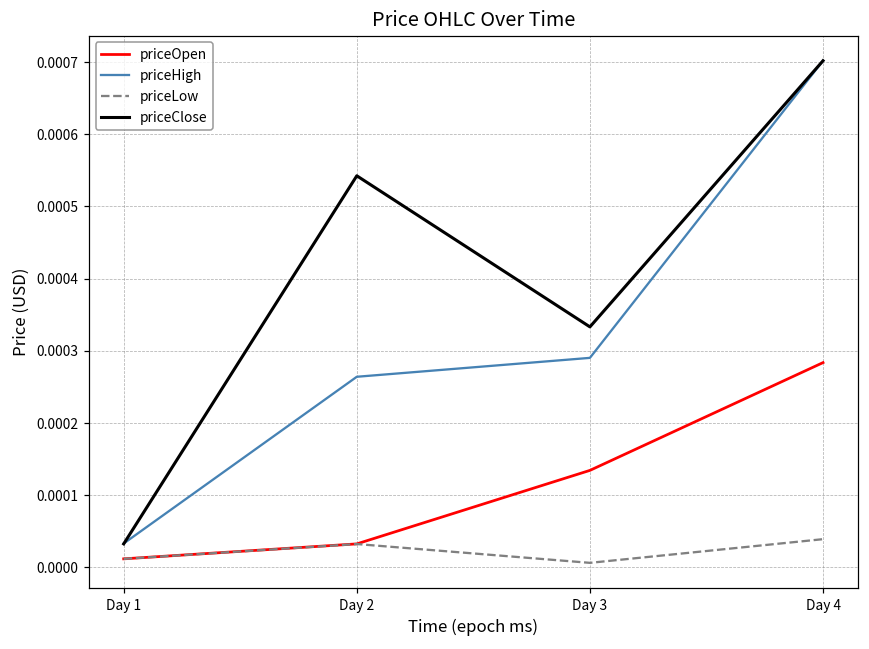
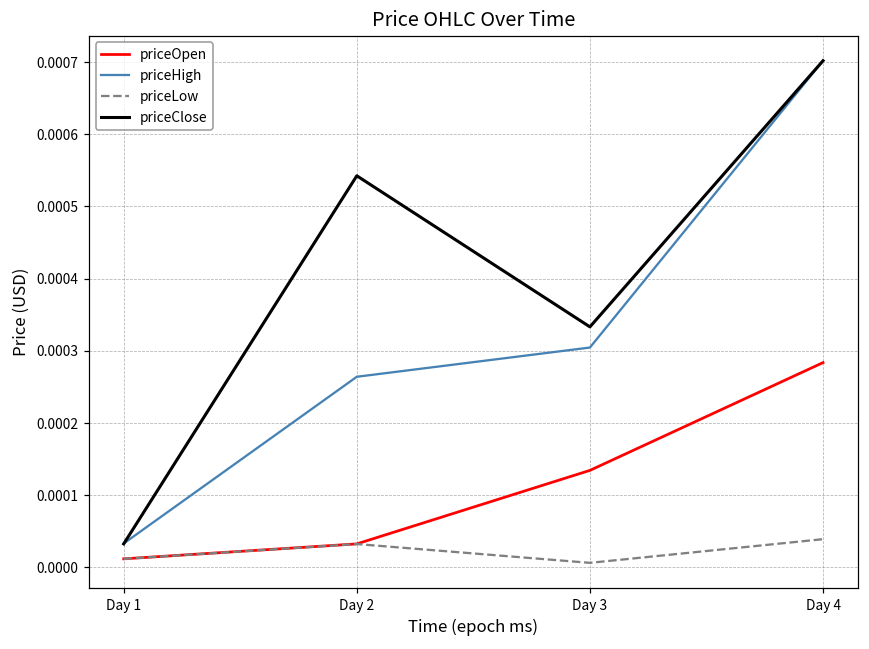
  {
    "priceOpen": {
      "Day 3": 0.00013,
      "Day 4": 0.00028
    },
    "priceHigh": {
      "Day 2": 0.00026,
-     "Day 3": 0.00029
+     "Day 3": 0.00030
    },
    "priceLow": {
      "Day 3": 0.00001,
      "Day 4": 0.00004
    },
    "priceClose": {
      "Day 2": 0.00054,
      "Day 3": 0.00033
    }
  }
